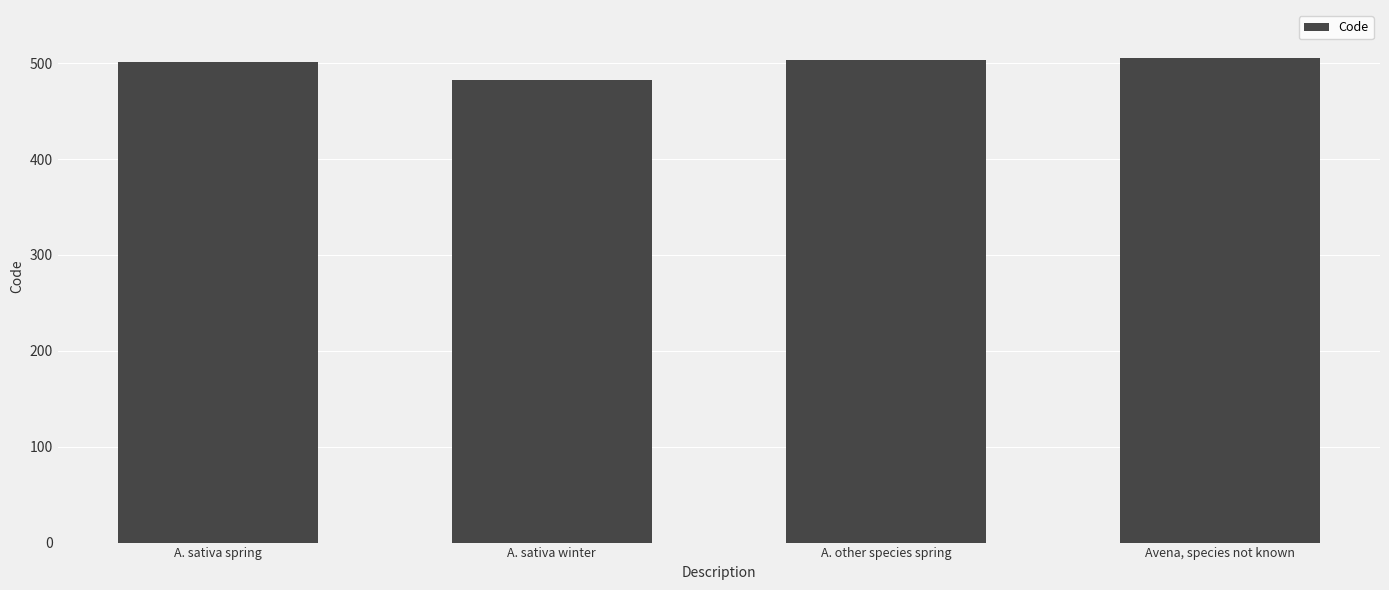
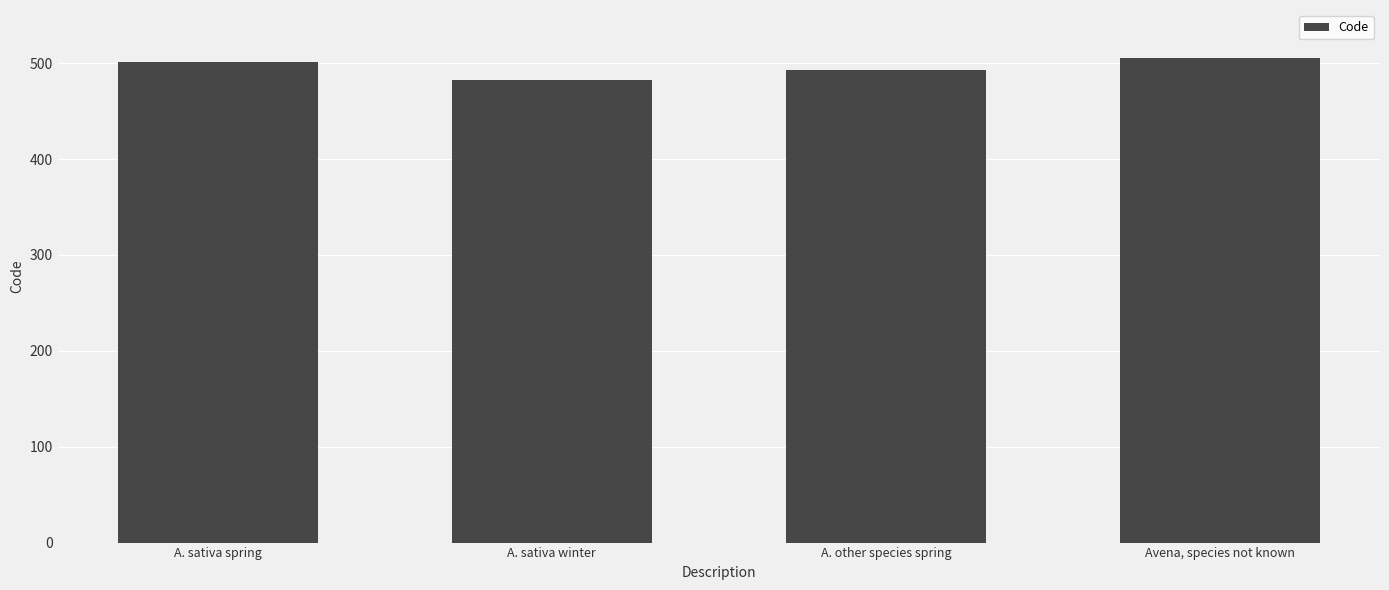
  {
    "A. sativa spring": 500,
    "A. sativa winter": 480,
-   "A. other species spring": 500,
+   "A. other species spring": 490,
    "Avena, species not known": 510
  }
